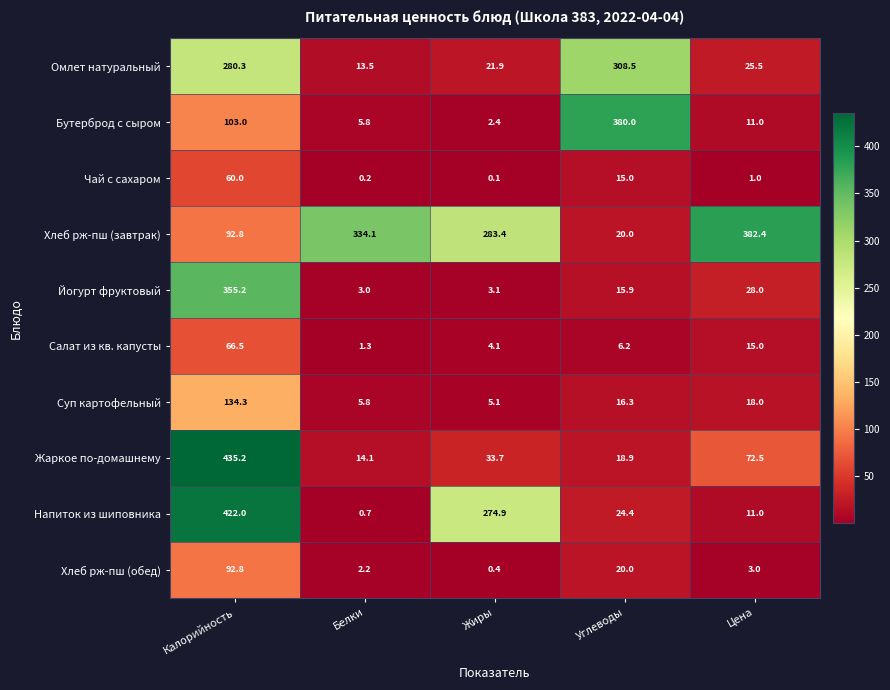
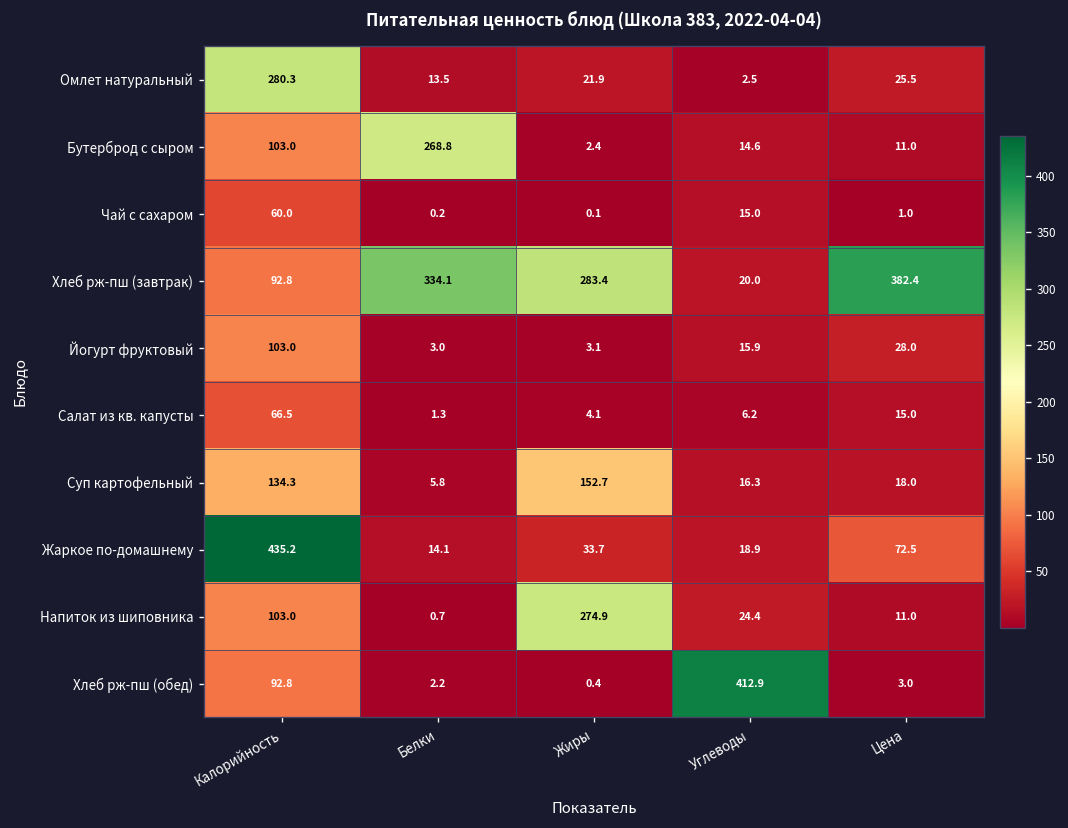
  {
    "Омлет натуральный": {
      "Калорийность": 280.3,
      "Белки": 13.5,
      "Жиры": 21.9,
-     "Углеводы": 308.5,
+     "Углеводы": 2.5,
      "Цена": 25.5
    },
    "Бутерброд с сыром": {
      "Калорийность": 103.0,
-     "Белки": 5.8,
+     "Белки": 268.8,
      "Жиры": 2.4,
-     "Углеводы": 380.0,
+     "Углеводы": 14.6,
      "Цена": 11.0
    },
    "Чай с сахаром": {
      "Калорийность": 60.0,
      "Белки": 0.2,
      "Жиры": 0.1,
      "Углеводы": 15.0,
      "Цена": 1.0
    },
    "Хлеб рж-пш (завтрак)": {
      "Калорийность": 92.8,
      "Белки": 334.1,
      "Жиры": 283.4,
      "Углеводы": 20.0,
      "Цена": 382.4
    },
    "Йогурт фруктовый": {
-     "Калорийность": 355.2,
+     "Калорийность": 103.0,
      "Белки": 3.0,
      "Жиры": 3.1,
      "Углеводы": 15.9,
      "Цена": 28.0
    },
    "Салат из кв. капусты": {
      "Калорийность": 66.5,
      "Белки": 1.3,
      "Жиры": 4.1,
      "Углеводы": 6.2,
      "Цена": 15.0
    },
    "Суп картофельный": {
      "Калорийность": 134.3,
      "Белки": 5.8,
-     "Жиры": 5.1,
+     "Жиры": 152.7,
      "Углеводы": 16.3,
      "Цена": 18.0
    },
    "Жаркое по-домашнему": {
      "Калорийность": 435.2,
      "Белки": 14.1,
      "Жиры": 33.7,
      "Углеводы": 18.9,
      "Цена": 72.5
    },
    "Напиток из шиповника": {
-     "Калорийность": 422.0,
+     "Калорийность": 103.0,
      "Белки": 0.7,
      "Жиры": 274.9,
      "Углеводы": 24.4,
      "Цена": 11.0
    },
    "Хлеб рж-пш (обед)": {
      "Калорийность": 92.8,
      "Белки": 2.2,
      "Жиры": 0.4,
-     "Углеводы": 20.0,
+     "Углеводы": 412.9,
      "Цена": 3.0
    }
  }
